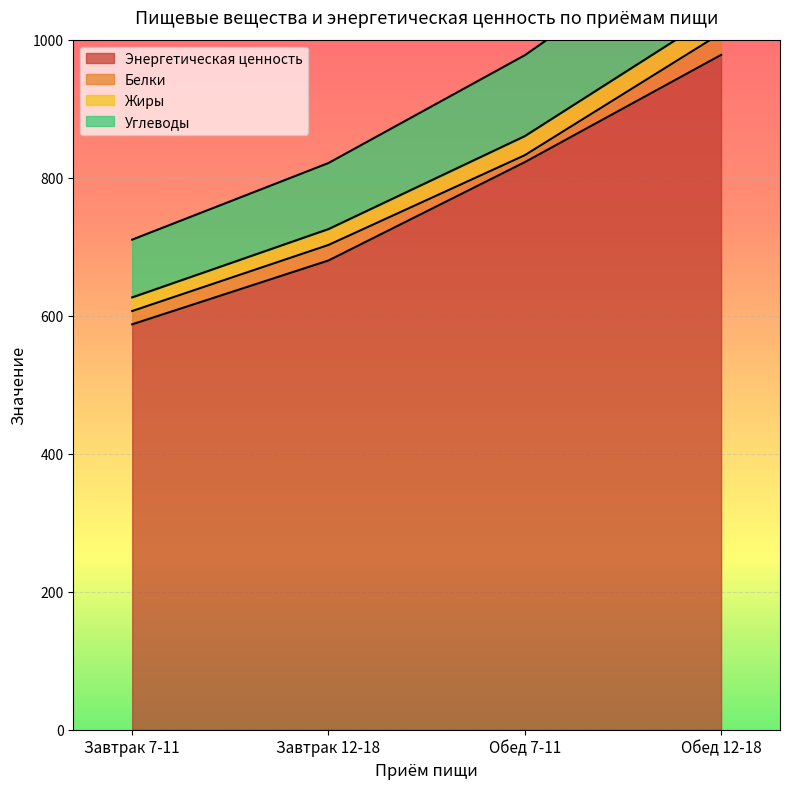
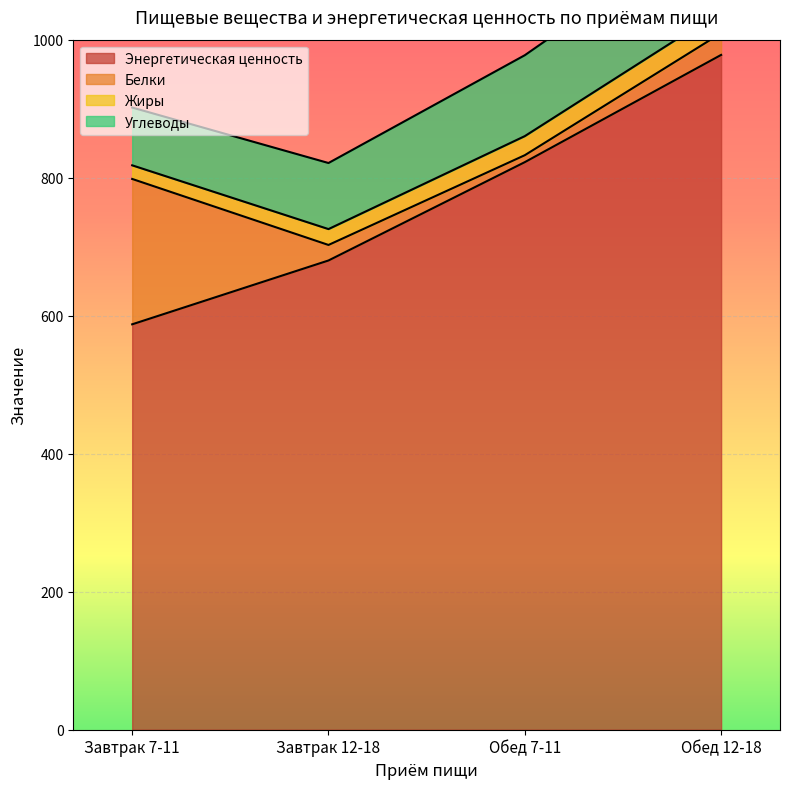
  {
    "Энергетическая ценность": {
      "Завтрак 7-11": 590,
      "Завтрак 12-18": 680,
      "Обед 7-11": 820,
      "Обед 12-18": 980
    },
    "Белки": {
-     "Завтрак 7-11": 20,
+     "Завтрак 7-11": 210,
      "Завтрак 12-18": 20,
      "Обед 7-11": 10
    },
    "Жиры": {
      "Завтрак 7-11": 20,
      "Завтрак 12-18": 20,
      "Обед 7-11": 30
    },
    "Углеводы": {
      "Завтрак 12-18": 100,
      "Обед 7-11": 120
    }
  }
